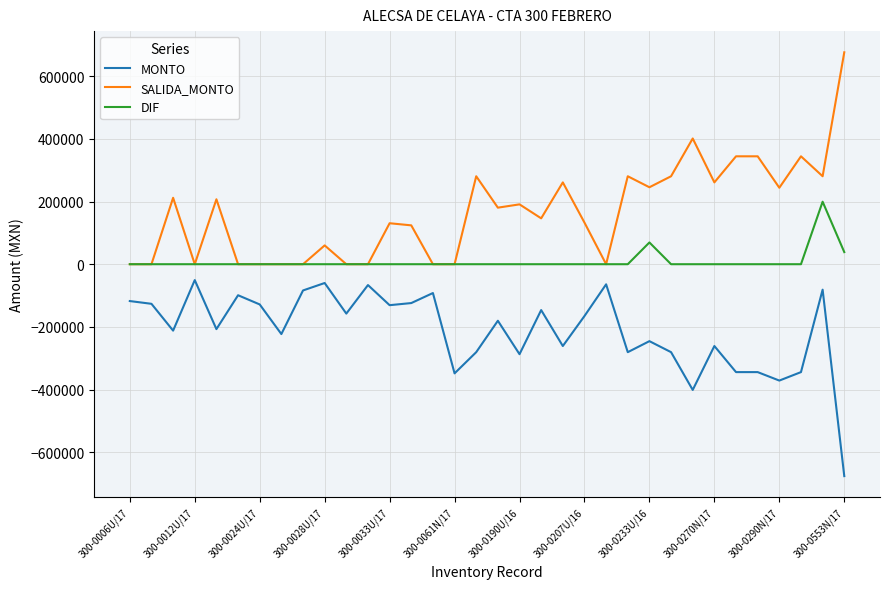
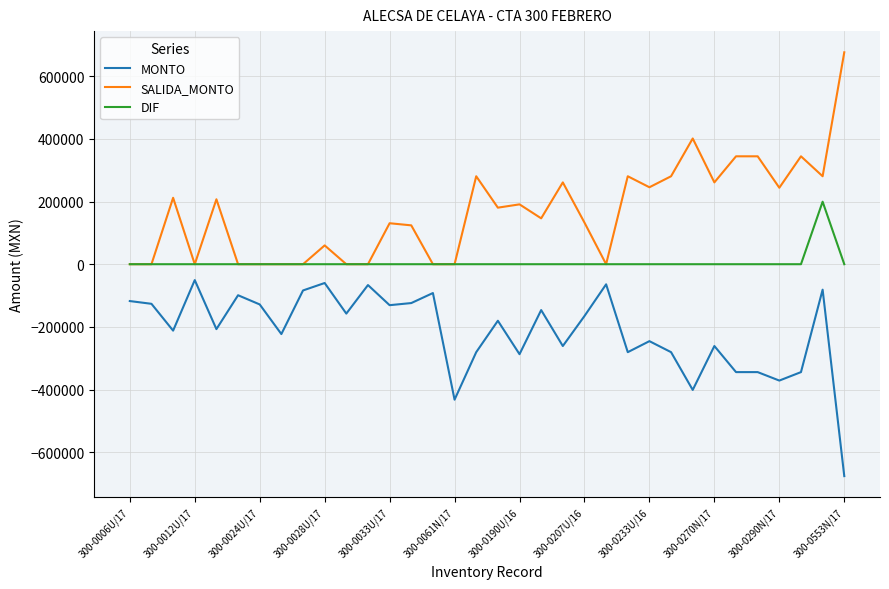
  {
    "MONTO": {
      "300-0006U/17": -120000,
      "300-0012U/17": -50000,
      "300-0024U/17": -130000,
      "300-0028U/17": -60000,
      "300-0033U/17": -130000,
-     "300-0061N/17": -350000,
+     "300-0061N/17": -430000,
      "300-0190U/16": -290000,
      "300-0207U/16": -170000,
      "300-0233U/16": -250000,
      "300-0270N/17": -260000,
      "300-0290N/17": -370000,
      "300-0553N/17": -680000
    },
    "SALIDA_MONTO": {
      "300-0028U/17": 60000,
      "300-0033U/17": 130000,
      "300-0190U/16": 190000,
      "300-0207U/16": 130000,
      "300-0233U/16": 250000,
      "300-0270N/17": 260000,
      "300-0290N/17": 240000,
      "300-0553N/17": 680000
    },
    "DIF": {
      "300-0028U/17": 0,
      "300-0033U/17": 0,
      "300-0190U/16": 0,
      "300-0207U/16": 0,
-     "300-0233U/16": 70000,
+     "300-0233U/16": 0,
      "300-0270N/17": 0,
      "300-0290N/17": 0,
-     "300-0553N/17": 40000
+     "300-0553N/17": 0
    }
  }
